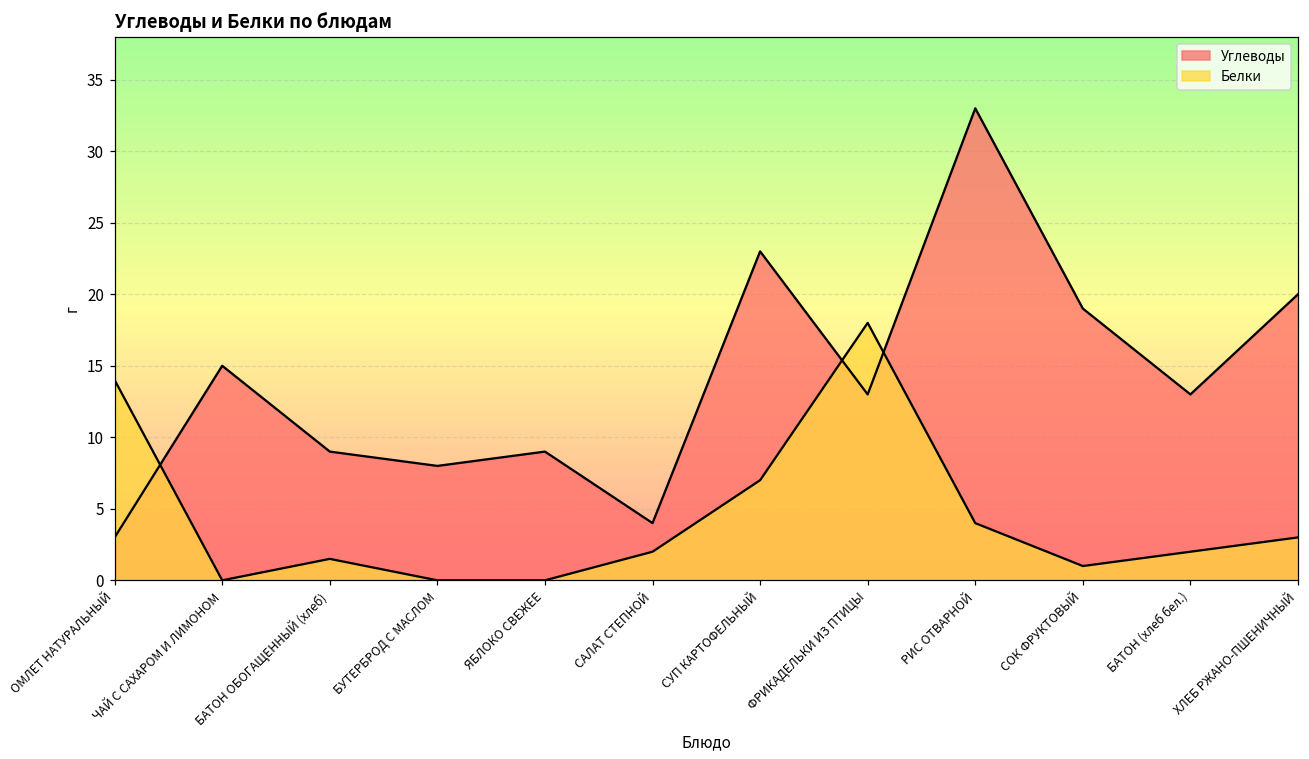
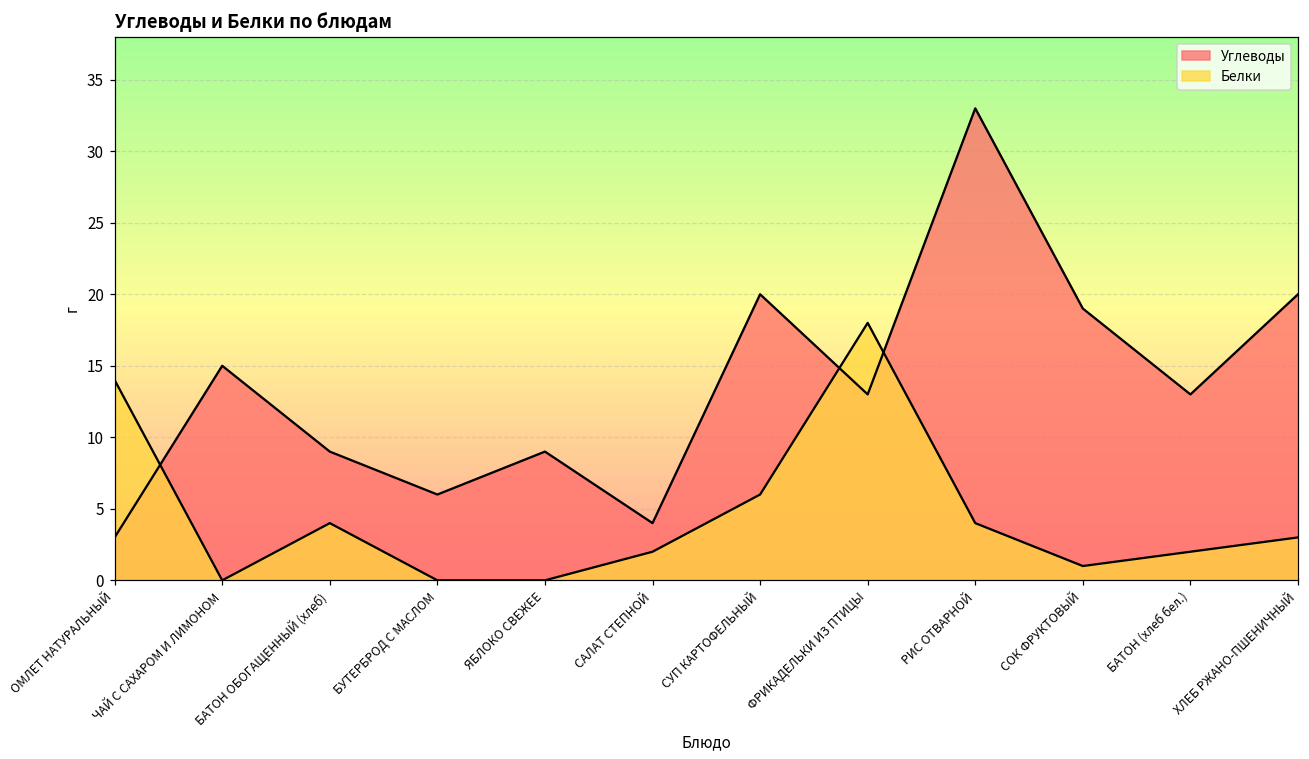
  {
    "Углеводы": {
      "ОМЛЕТ НАТУРАЛЬНЫЙ": 3,
      "ЧАЙ С САХАРОМ И ЛИМОНОМ": 15,
      "БАТОН ОБОГАЩЕННЫЙ (хлеб)": 9,
-     "БУТЕРБРОД С МАСЛОМ": 8,
+     "БУТЕРБРОД С МАСЛОМ": 6,
      "ЯБЛОКО СВЕЖЕЕ": 9,
      "САЛАТ СТЕПНОЙ": 4,
-     "СУП КАРТОФЕЛЬНЫЙ": 23,
+     "СУП КАРТОФЕЛЬНЫЙ": 20,
      "ФРИКАДЕЛЬКИ ИЗ ПТИЦЫ": 13,
      "РИС ОТВАРНОЙ": 33,
      "СОК ФРУКТОВЫЙ": 19,
      "БАТОН (хлеб бел.)": 13,
      "ХЛЕБ РЖАНО-ПШЕНИЧНЫЙ": 20
    },
    "Белки": {
      "ОМЛЕТ НАТУРАЛЬНЫЙ": 14.0,
      "ЧАЙ С САХАРОМ И ЛИМОНОМ": 0.0,
-     "БАТОН ОБОГАЩЕННЫЙ (хлеб)": 1.5,
+     "БАТОН ОБОГАЩЕННЫЙ (хлеб)": 4.0,
      "БУТЕРБРОД С МАСЛОМ": 0.0,
      "ЯБЛОКО СВЕЖЕЕ": 0.0,
      "САЛАТ СТЕПНОЙ": 2.0,
-     "СУП КАРТОФЕЛЬНЫЙ": 7,
+     "СУП КАРТОФЕЛЬНЫЙ": 6,
      "ФРИКАДЕЛЬКИ ИЗ ПТИЦЫ": 18.0,
      "РИС ОТВАРНОЙ": 4.0,
      "СОК ФРУКТОВЫЙ": 1.0,
      "БАТОН (хлеб бел.)": 2.0,
      "ХЛЕБ РЖАНО-ПШЕНИЧНЫЙ": 3.0
    }
  }
